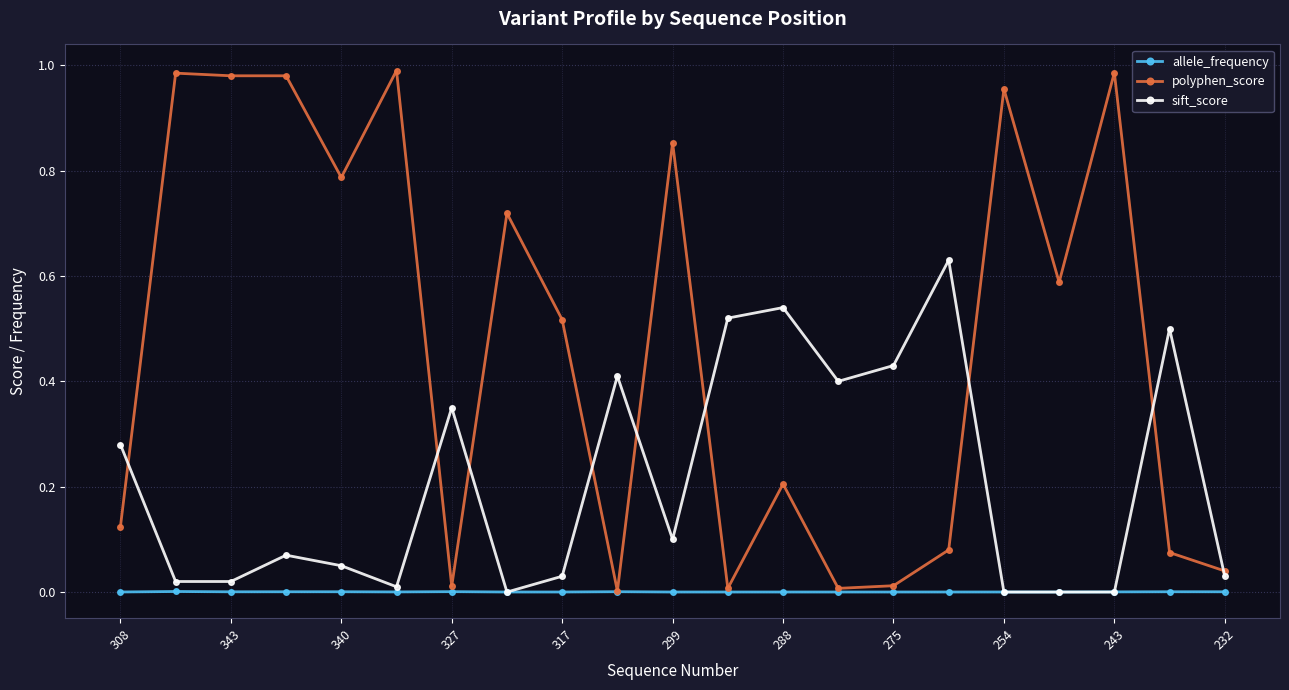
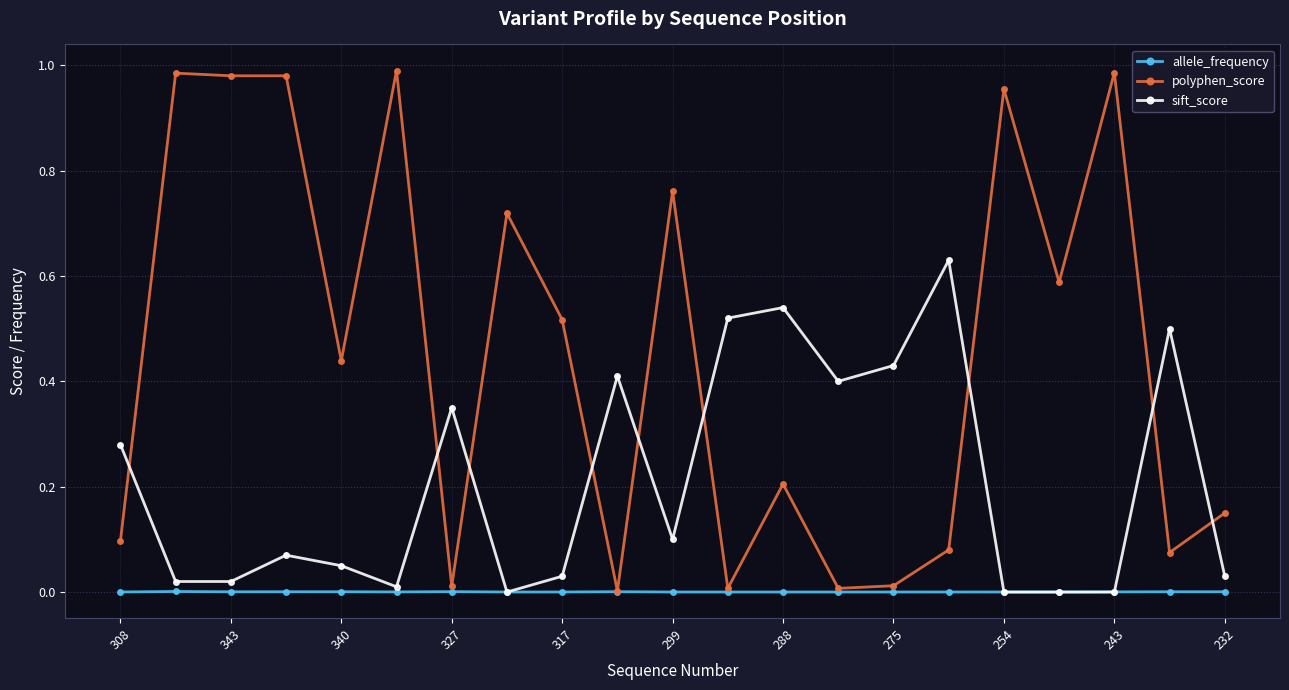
  {
    "allele_frequency": {
      "308": 0.00,
      "343": 0.00,
      "340": 0.00,
      "327": 0.00,
      "317": 0.00,
      "299": 0.00,
      "288": 0.00,
      "275": 0.00,
      "232": 0.00
    },
    "polyphen_score": {
-     "308": 0.12,
+     "308": 0.10,
      "343": 0.98,
-     "340": 0.79,
+     "340": 0.44,
      "327": 0.01,
      "317": 0.52,
-     "299": 0.85,
+     "299": 0.76,
      "288": 0.21,
      "275": 0.01,
      "254": 0.96,
      "243": 0.99,
-     "232": 0.04
+     "232": 0.15
    },
    "sift_score": {
      "308": 0.28,
      "343": 0.02,
      "340": 0.05,
      "327": 0.35,
      "317": 0.03,
      "299": 0.10,
      "288": 0.54,
      "275": 0.43,
      "232": 0.03
    }
  }
